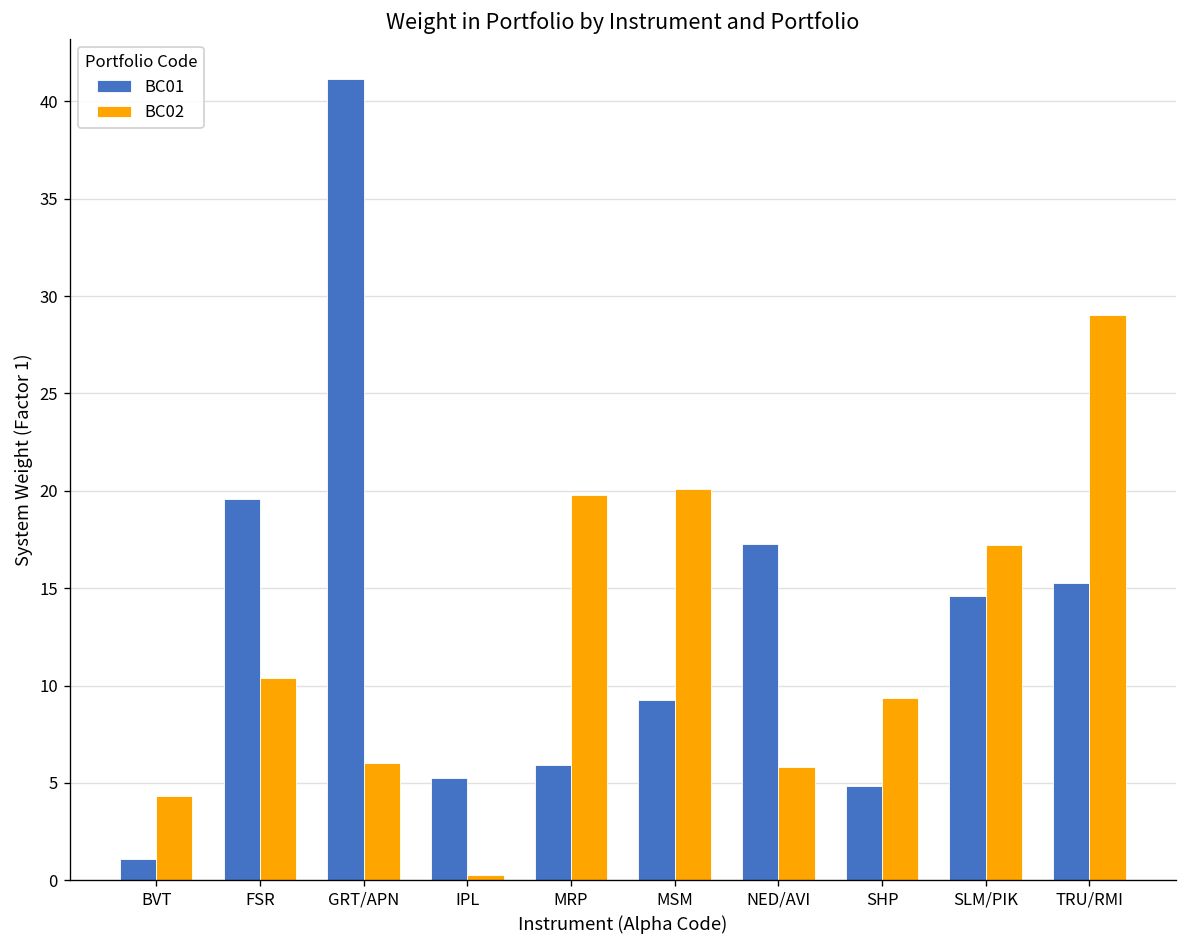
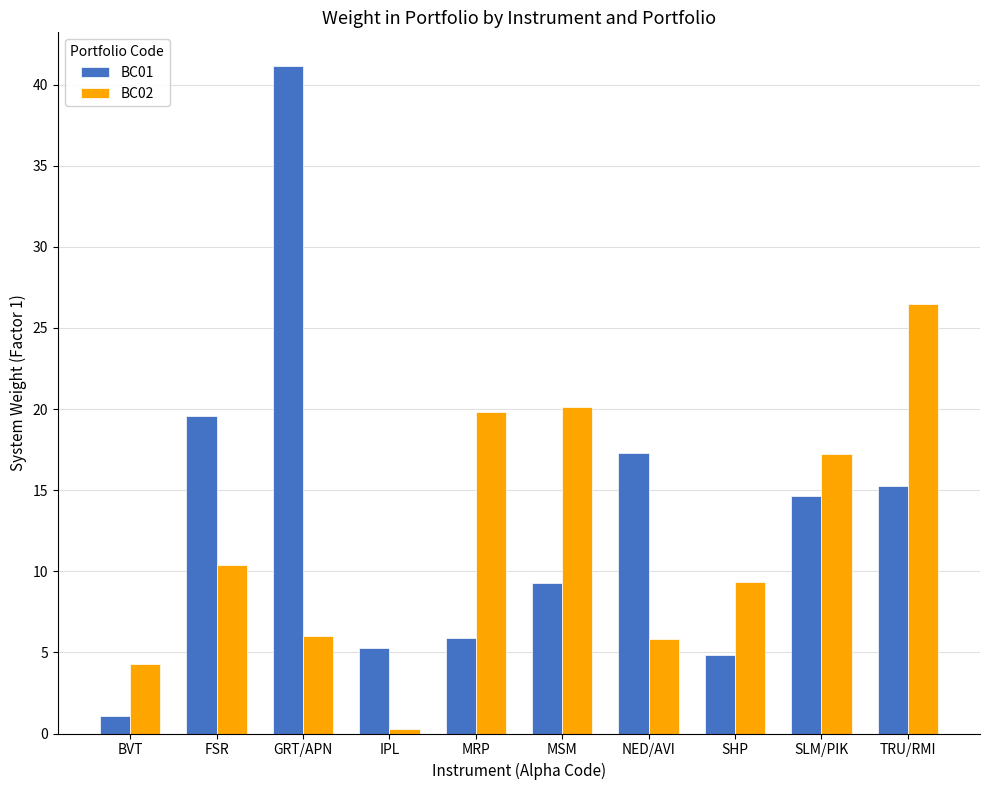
  {
    "BC01": {
      "BVT": 1.1,
      "FSR": 19.6,
      "GRT/APN": 41.2,
      "IPL": 5.3,
      "MRP": 5.9,
      "MSM": 9.3,
      "NED/AVI": 17.3,
      "SHP": 4.8,
      "SLM/PIK": 14.6,
      "TRU/RMI": 15.3
    },
    "BC02": {
      "BVT": 4.3,
      "FSR": 10.4,
      "GRT/APN": 6.0,
      "IPL": 0.3,
      "MRP": 19.8,
      "MSM": 20.1,
      "NED/AVI": 5.8,
      "SHP": 9.4,
      "SLM/PIK": 17.2,
-     "TRU/RMI": 29.0
+     "TRU/RMI": 26.5
    }
  }
